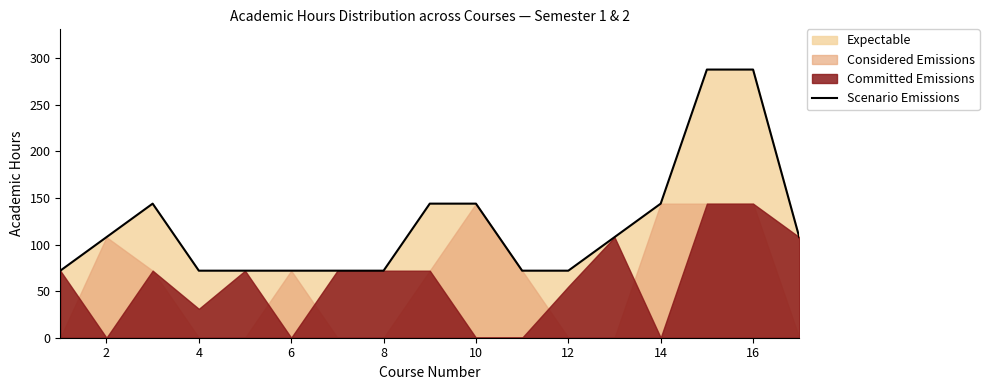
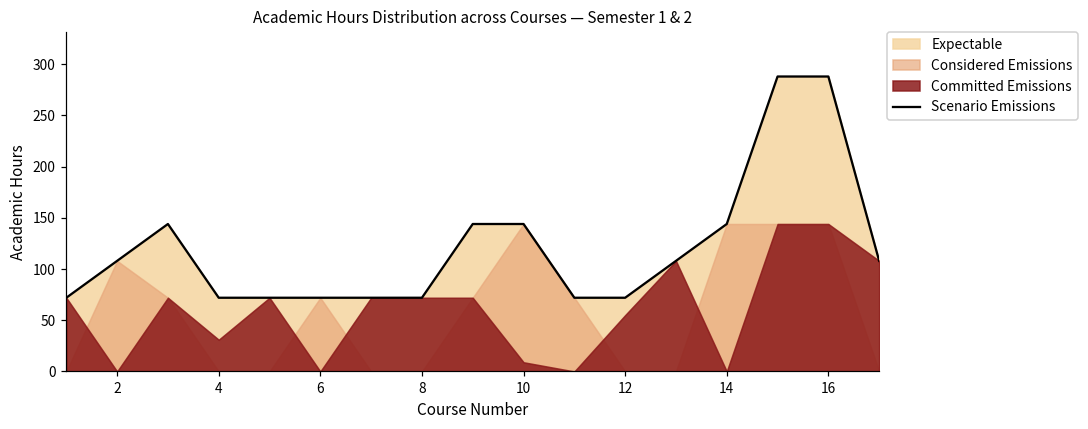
  {
    "Committed Emissions": {
      "2": 0,
      "4": 30,
      "6": 0,
-     "10": 0,
+     "10": 10,
      "12": 60,
      "14": 0
    }
  }
